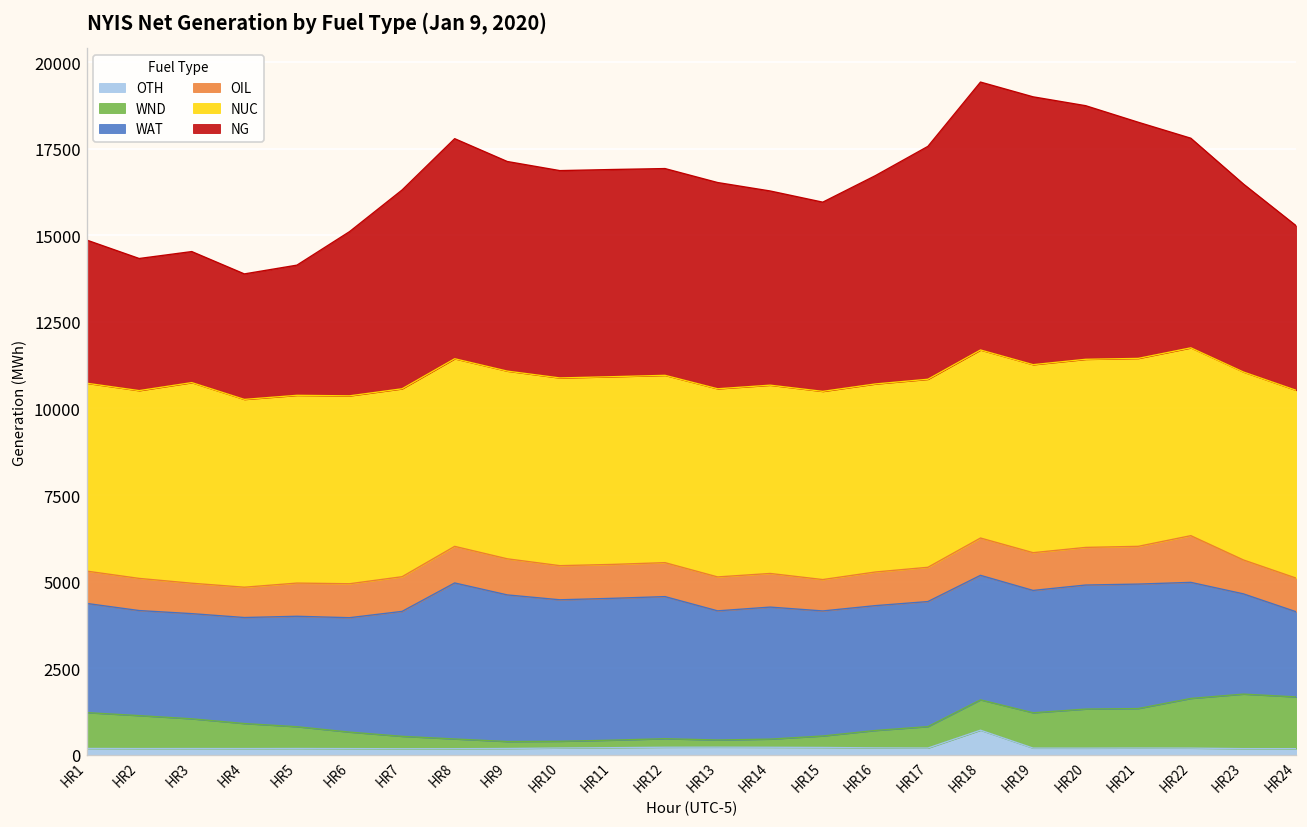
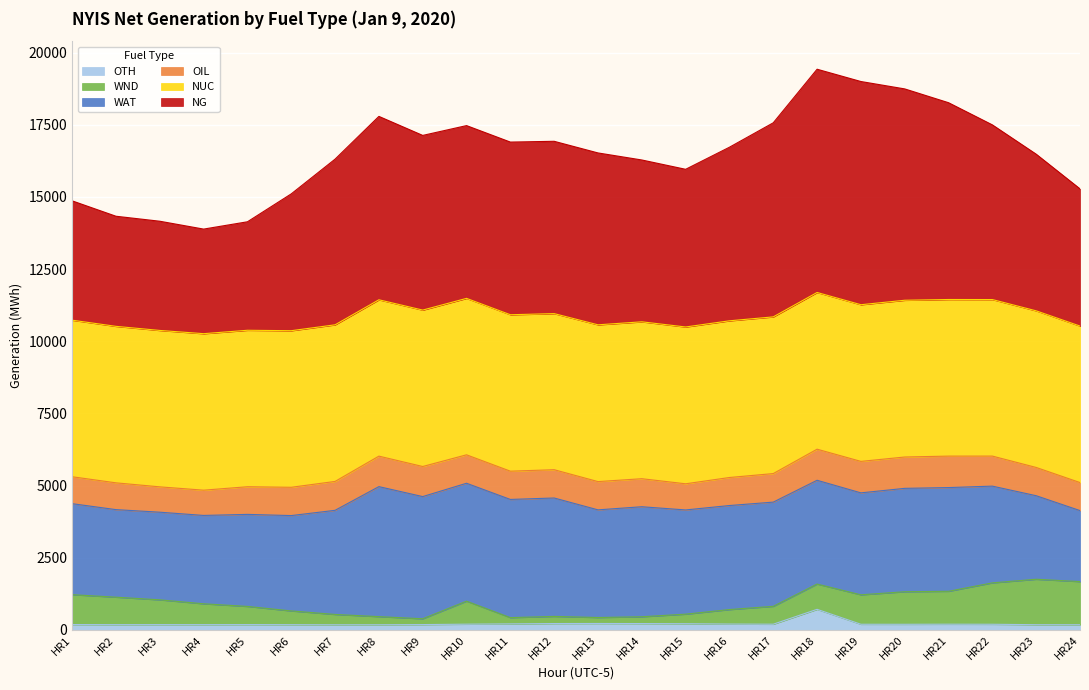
  {
    "OTH": {
      "HR1": 200,
      "HR2": 200,
      "HR3": 200,
      "HR4": 200,
      "HR5": 200,
      "HR6": 200,
      "HR7": 200,
      "HR8": 200,
      "HR9": 200,
      "HR10": 200,
      "HR11": 200,
      "HR12": 200,
      "HR13": 200,
      "HR14": 200,
      "HR15": 200,
      "HR16": 200,
      "HR17": 200,
      "HR18": 700,
      "HR19": 200,
      "HR20": 200,
      "HR21": 200,
      "HR22": 200,
      "HR23": 200,
      "HR24": 200
    },
    "WND": {
      "HR1": 1000,
      "HR2": 1000,
      "HR3": 900,
      "HR4": 700,
      "HR5": 600,
      "HR6": 500,
      "HR7": 400,
      "HR8": 300,
      "HR9": 200,
-     "HR10": 200,
+     "HR10": 800,
      "HR11": 200,
      "HR12": 200,
      "HR13": 200,
      "HR14": 200,
      "HR15": 300,
      "HR16": 500,
      "HR17": 600,
      "HR18": 900,
      "HR19": 1000,
      "HR20": 1100,
      "HR21": 1100,
      "HR22": 1400,
      "HR23": 1600,
      "HR24": 1500
    },
    "WAT": {
      "HR1": 3200,
      "HR2": 3000,
      "HR3": 3000,
      "HR4": 3100,
      "HR5": 3200,
      "HR6": 3300,
      "HR7": 3600,
      "HR8": 4500,
      "HR9": 4200,
      "HR10": 4100,
      "HR11": 4100,
      "HR12": 4100,
      "HR13": 3700,
      "HR14": 3800,
      "HR15": 3600,
      "HR16": 3600,
      "HR17": 3600,
      "HR18": 3600,
      "HR19": 3500,
      "HR20": 3600,
      "HR21": 3600,
      "HR22": 3400,
      "HR23": 2900,
      "HR24": 2500
    },
    "OIL": {
      "HR1": 900,
      "HR2": 900,
      "HR3": 900,
      "HR4": 900,
      "HR5": 1000,
      "HR6": 1000,
      "HR7": 1000,
      "HR8": 1100,
      "HR9": 1000,
      "HR10": 1000,
      "HR11": 1000,
      "HR12": 1000,
      "HR13": 1000,
      "HR14": 1000,
      "HR15": 900,
      "HR16": 1000,
      "HR17": 1000,
      "HR18": 1100,
      "HR19": 1100,
      "HR20": 1100,
      "HR21": 1100,
-     "HR22": 1300,
+     "HR22": 1000,
      "HR23": 1000,
      "HR24": 1000
    },
    "NUC": {
      "HR1": 5400,
      "HR2": 5400,
-     "HR3": 5800,
+     "HR3": 5400,
      "HR4": 5400,
      "HR5": 5400,
      "HR6": 5400,
      "HR7": 5400,
      "HR8": 5400,
      "HR9": 5400,
      "HR10": 5400,
      "HR11": 5400,
      "HR12": 5400,
      "HR13": 5400,
      "HR14": 5400,
      "HR15": 5400,
      "HR16": 5400,
      "HR17": 5400,
      "HR18": 5400,
      "HR19": 5400,
      "HR20": 5400,
      "HR21": 5400,
      "HR22": 5400,
      "HR23": 5400,
      "HR24": 5400
    },
    "NG": {
      "HR1": 4100,
      "HR2": 3800,
      "HR3": 3800,
      "HR4": 3600,
      "HR5": 3800,
      "HR6": 4700,
      "HR7": 5700,
      "HR8": 6400,
      "HR9": 6100,
      "HR10": 6000,
      "HR11": 6000,
      "HR12": 6000,
      "HR13": 6000,
      "HR14": 5600,
      "HR15": 5500,
      "HR16": 6000,
      "HR17": 6700,
      "HR18": 7700,
      "HR19": 7700,
      "HR20": 7300,
      "HR21": 6800,
      "HR22": 6100,
      "HR23": 5400,
      "HR24": 4800
    }
  }
